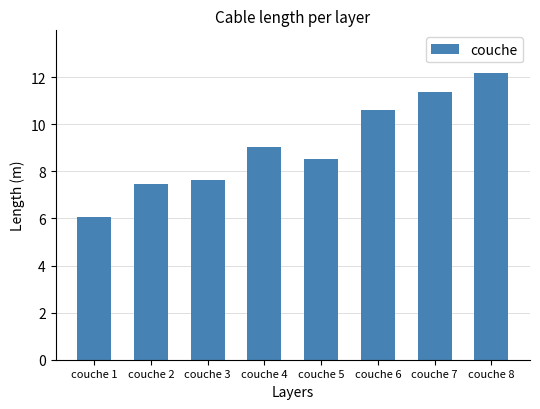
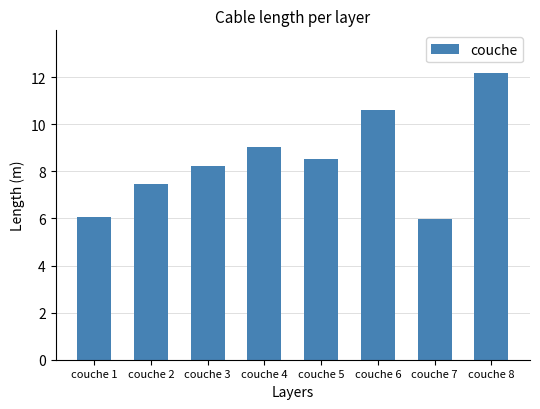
  {
    "couche 1": 6.1,
    "couche 2": 7.5,
-   "couche 3": 7.6,
+   "couche 3": 8.2,
    "couche 4": 9.0,
    "couche 5": 8.5,
    "couche 6": 10.6,
-   "couche 7": 11.4,
+   "couche 7": 6.0,
    "couche 8": 12.2
  }
